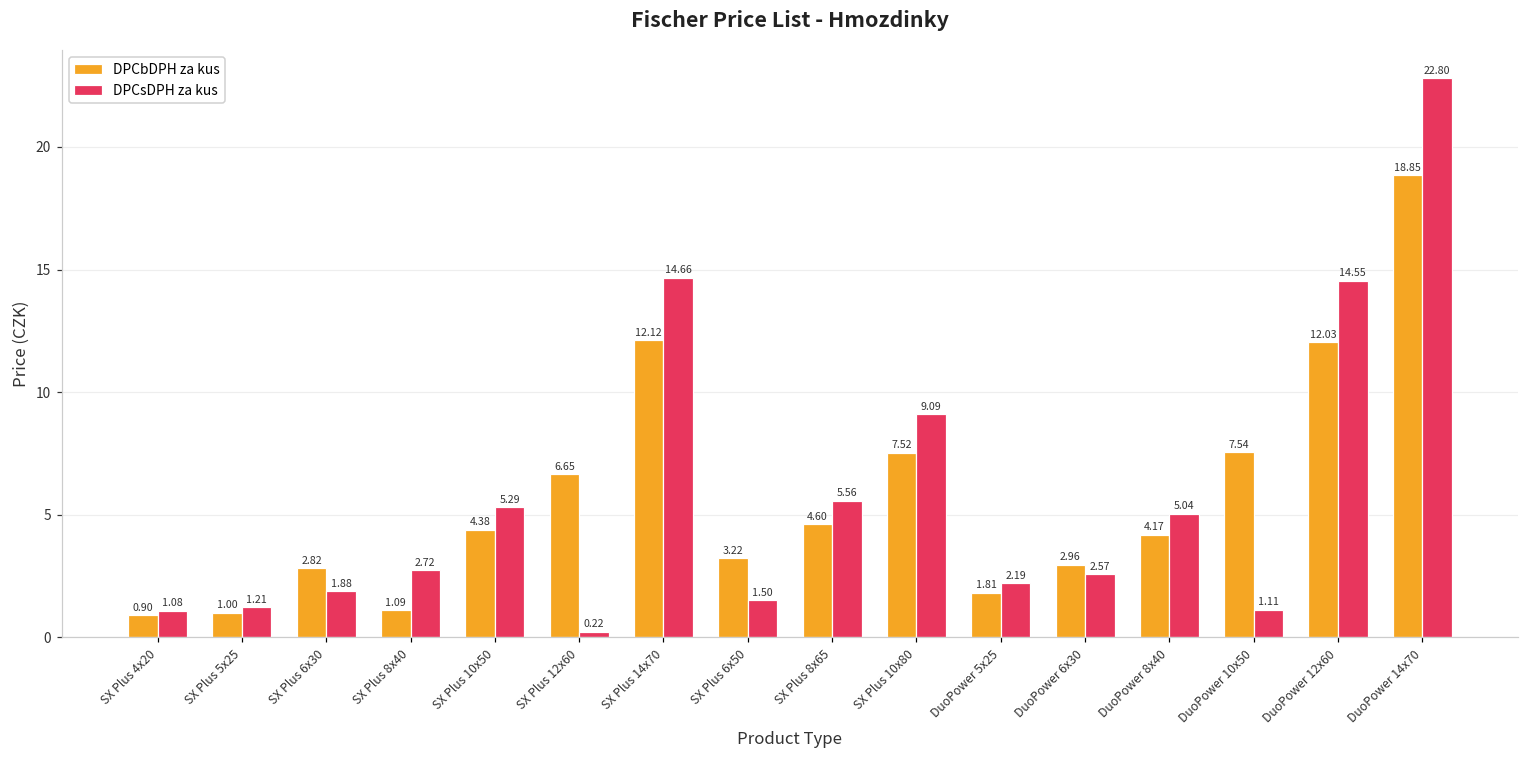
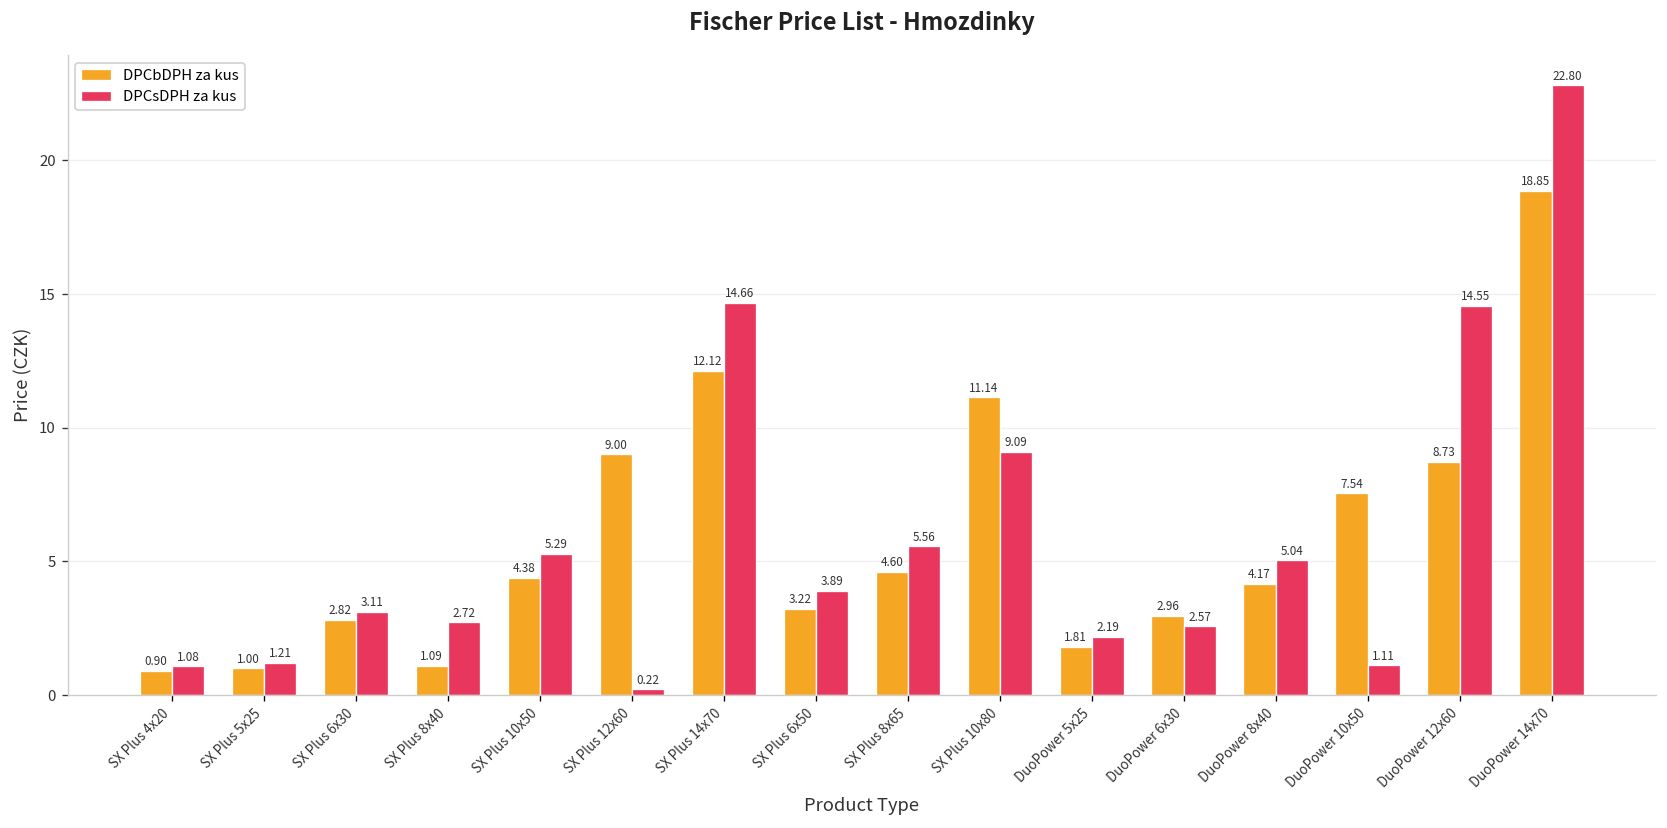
  {
    "DPCbDPH za kus": {
      "SX Plus 4x20": 0.90,
      "SX Plus 5x25": 1.00,
      "SX Plus 6x30": 2.82,
      "SX Plus 8x40": 1.09,
      "SX Plus 10x50": 4.38,
-     "SX Plus 12x60": 6.65,
+     "SX Plus 12x60": 9.00,
      "SX Plus 14x70": 12.12,
      "SX Plus 6x50": 3.22,
      "SX Plus 8x65": 4.60,
-     "SX Plus 10x80": 7.52,
+     "SX Plus 10x80": 11.14,
      "DuoPower 5x25": 1.81,
      "DuoPower 6x30": 2.96,
      "DuoPower 8x40": 4.17,
      "DuoPower 10x50": 7.54,
-     "DuoPower 12x60": 12.03,
+     "DuoPower 12x60": 8.73,
      "DuoPower 14x70": 18.85
    },
    "DPCsDPH za kus": {
      "SX Plus 4x20": 1.08,
      "SX Plus 5x25": 1.21,
-     "SX Plus 6x30": 1.88,
+     "SX Plus 6x30": 3.11,
      "SX Plus 8x40": 2.72,
      "SX Plus 10x50": 5.29,
      "SX Plus 12x60": 0.22,
      "SX Plus 14x70": 14.66,
-     "SX Plus 6x50": 1.50,
+     "SX Plus 6x50": 3.89,
      "SX Plus 8x65": 5.56,
      "SX Plus 10x80": 9.09,
      "DuoPower 5x25": 2.19,
      "DuoPower 6x30": 2.57,
      "DuoPower 8x40": 5.04,
      "DuoPower 10x50": 1.11,
      "DuoPower 12x60": 14.55,
      "DuoPower 14x70": 22.80
    }
  }
